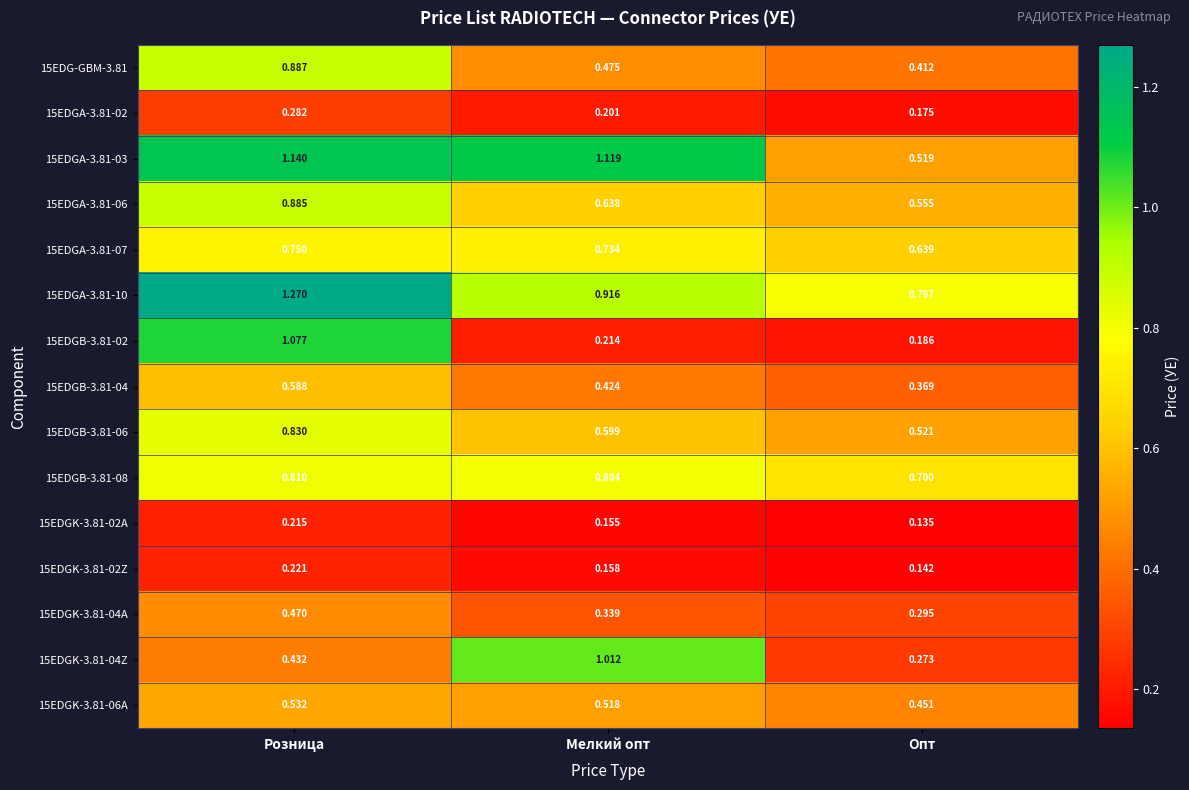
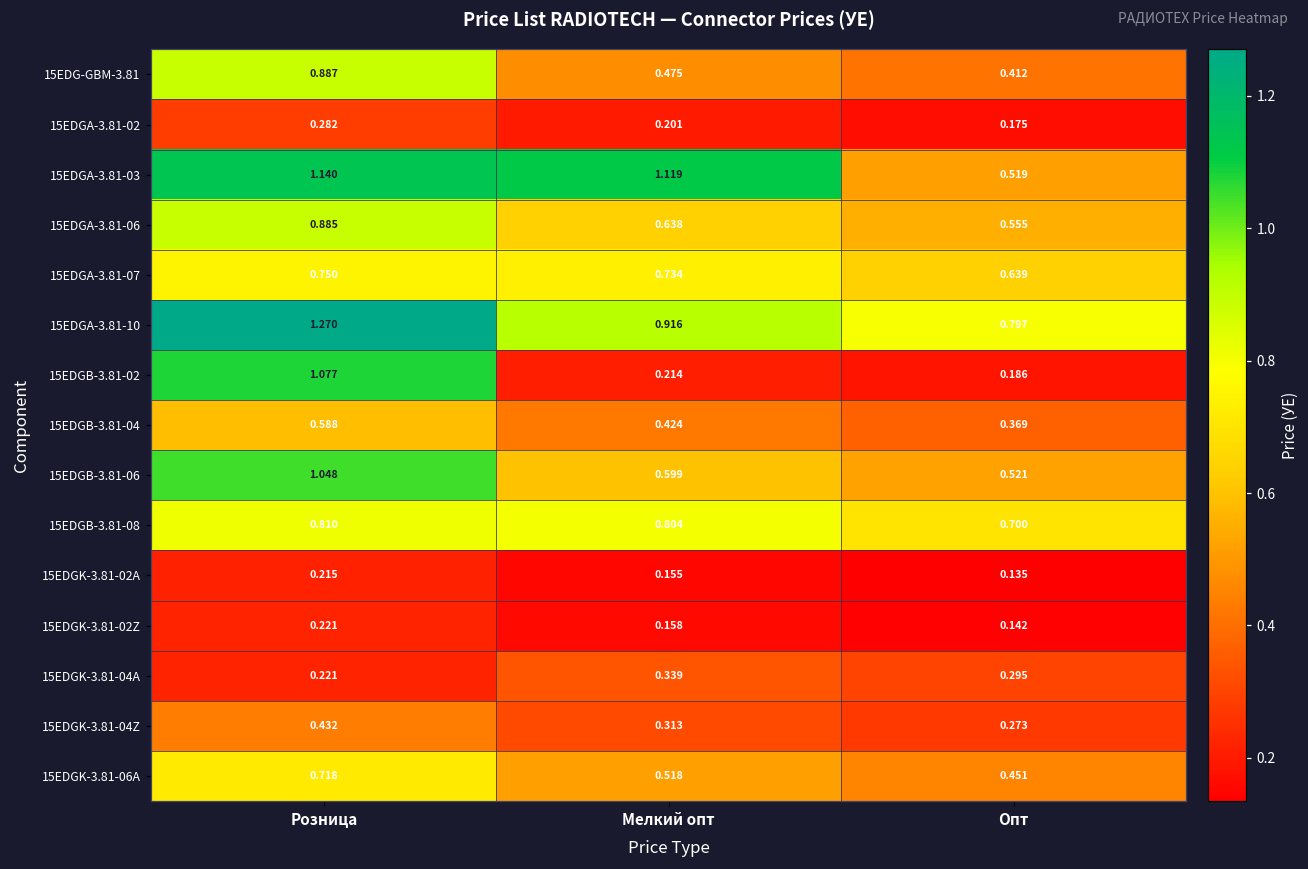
  {
    "15EDG-GBM-3.81": {
      "Розница": 0.887,
      "Мелкий опт": 0.475,
      "Опт": 0.412
    },
    "15EDGA-3.81-02": {
      "Розница": 0.282,
      "Мелкий опт": 0.201,
      "Опт": 0.175
    },
    "15EDGA-3.81-03": {
      "Розница": 1.140,
      "Мелкий опт": 1.119,
      "Опт": 0.519
    },
    "15EDGA-3.81-06": {
      "Розница": 0.885,
      "Мелкий опт": 0.638,
      "Опт": 0.555
    },
    "15EDGA-3.81-07": {
      "Розница": 0.750,
      "Мелкий опт": 0.734,
      "Опт": 0.639
    },
    "15EDGA-3.81-10": {
      "Розница": 1.270,
      "Мелкий опт": 0.916,
      "Опт": 0.797
    },
    "15EDGB-3.81-02": {
      "Розница": 1.077,
      "Мелкий опт": 0.214,
      "Опт": 0.186
    },
    "15EDGB-3.81-04": {
      "Розница": 0.588,
      "Мелкий опт": 0.424,
      "Опт": 0.369
    },
    "15EDGB-3.81-06": {
-     "Розница": 0.830,
+     "Розница": 1.048,
      "Мелкий опт": 0.599,
      "Опт": 0.521
    },
    "15EDGB-3.81-08": {
      "Розница": 0.810,
      "Мелкий опт": 0.804,
      "Опт": 0.700
    },
    "15EDGK-3.81-02A": {
      "Розница": 0.215,
      "Мелкий опт": 0.155,
      "Опт": 0.135
    },
    "15EDGK-3.81-02Z": {
      "Розница": 0.221,
      "Мелкий опт": 0.158,
      "Опт": 0.142
    },
    "15EDGK-3.81-04A": {
-     "Розница": 0.470,
+     "Розница": 0.221,
      "Мелкий опт": 0.339,
      "Опт": 0.295
    },
    "15EDGK-3.81-04Z": {
      "Розница": 0.432,
-     "Мелкий опт": 1.012,
+     "Мелкий опт": 0.313,
      "Опт": 0.273
    },
    "15EDGK-3.81-06A": {
-     "Розница": 0.532,
+     "Розница": 0.718,
      "Мелкий опт": 0.518,
      "Опт": 0.451
    }
  }
